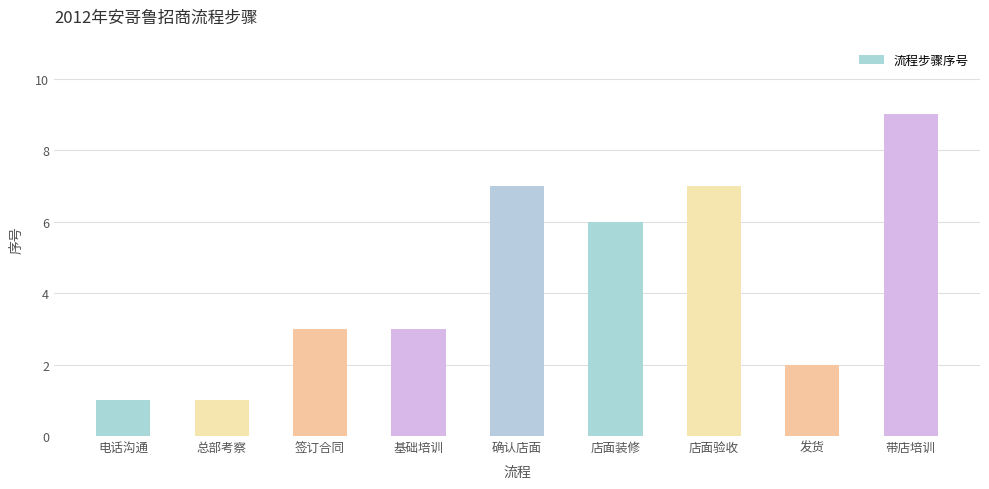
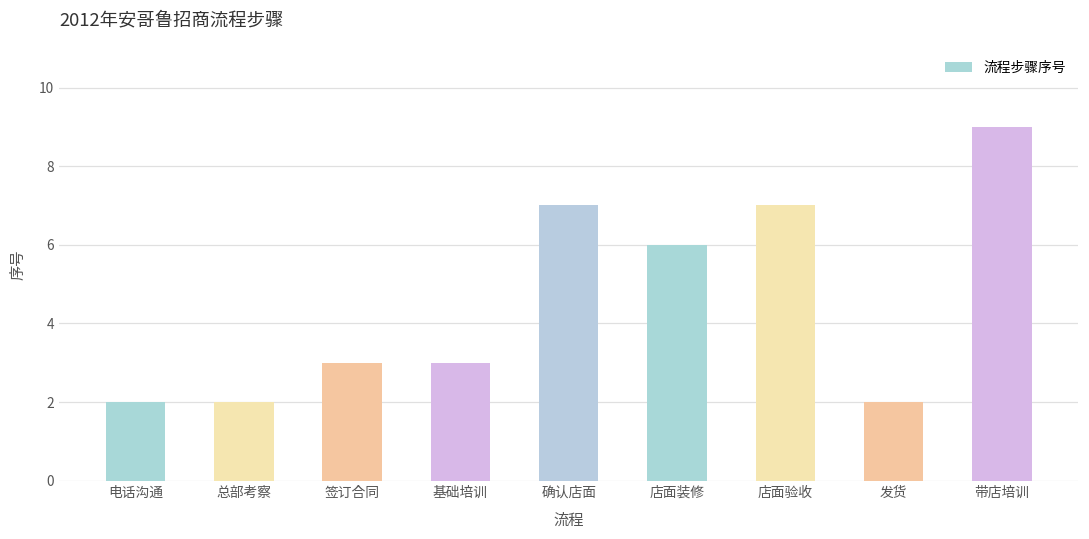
  {
-   "电话沟通": 1,
-   "总部考察": 1,
+   "电话沟通": 2,
+   "总部考察": 2,
    "签订合同": 3,
    "基础培训": 3,
    "确认店面": 7,
    "店面装修": 6,
    "店面验收": 7,
    "发货": 2,
    "带店培训": 9
  }
